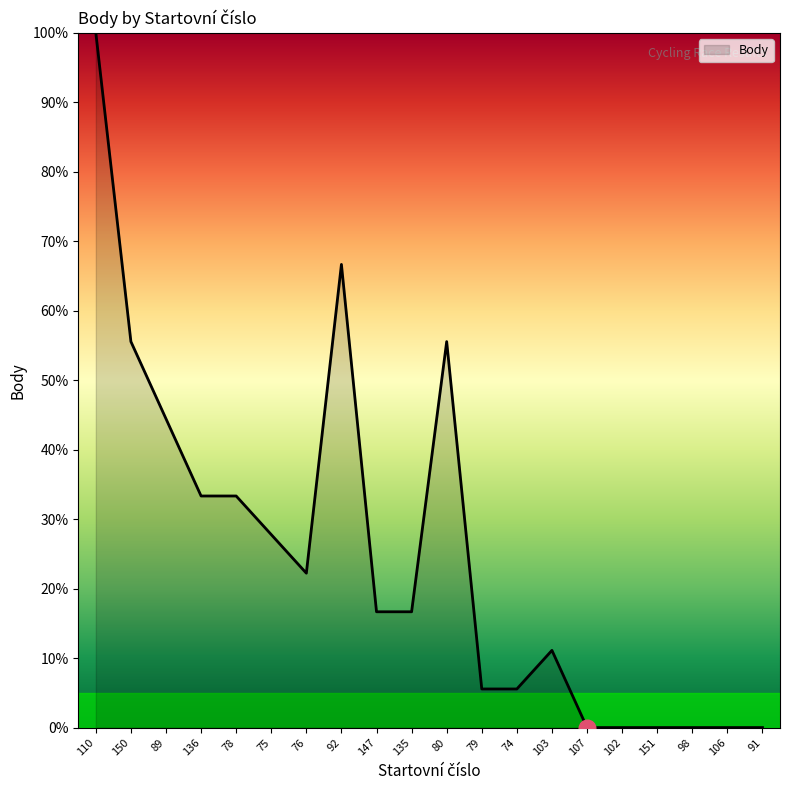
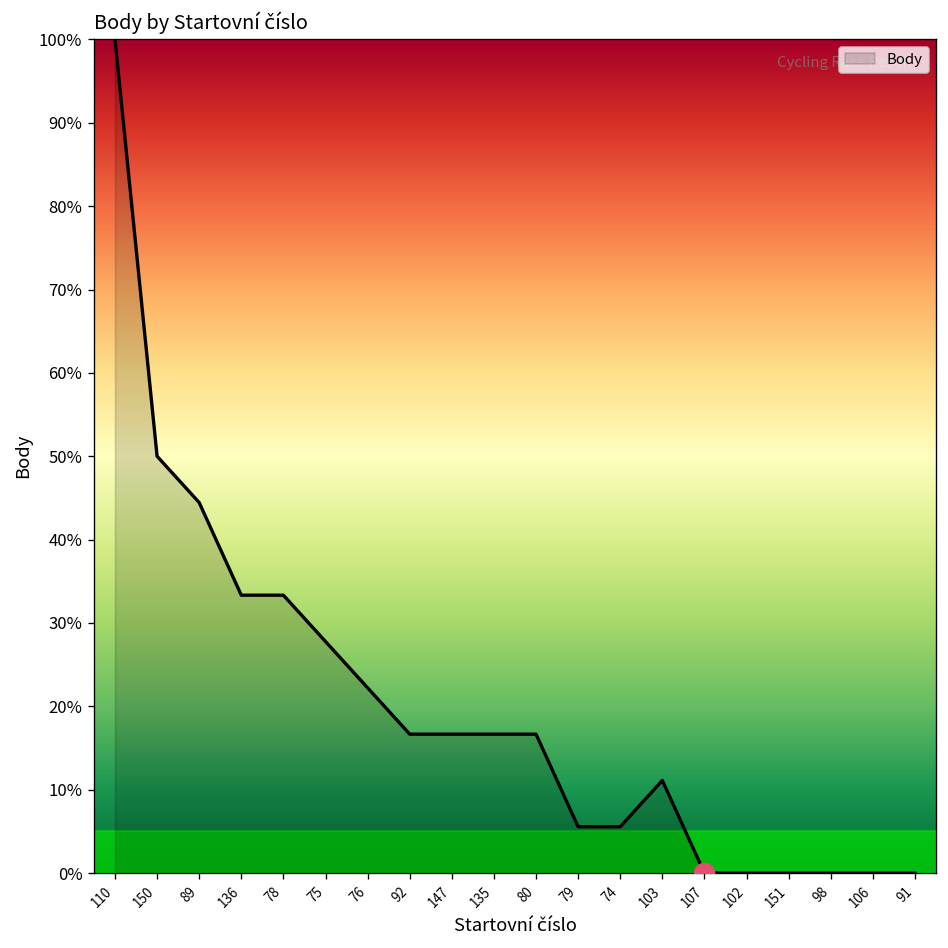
  {
    "Body": {
      "110": "100%",
-     "150": "56%",
+     "150": "50%",
      "89": "44%",
      "136": "33%",
      "78": "33%",
      "75": "28%",
      "76": "22%",
-     "92": "67%",
+     "92": "17%",
      "147": "17%",
      "135": "17%",
-     "80": "56%",
+     "80": "17%",
      "79": "6%",
      "74": "6%",
      "103": "11%"
    }
  }
